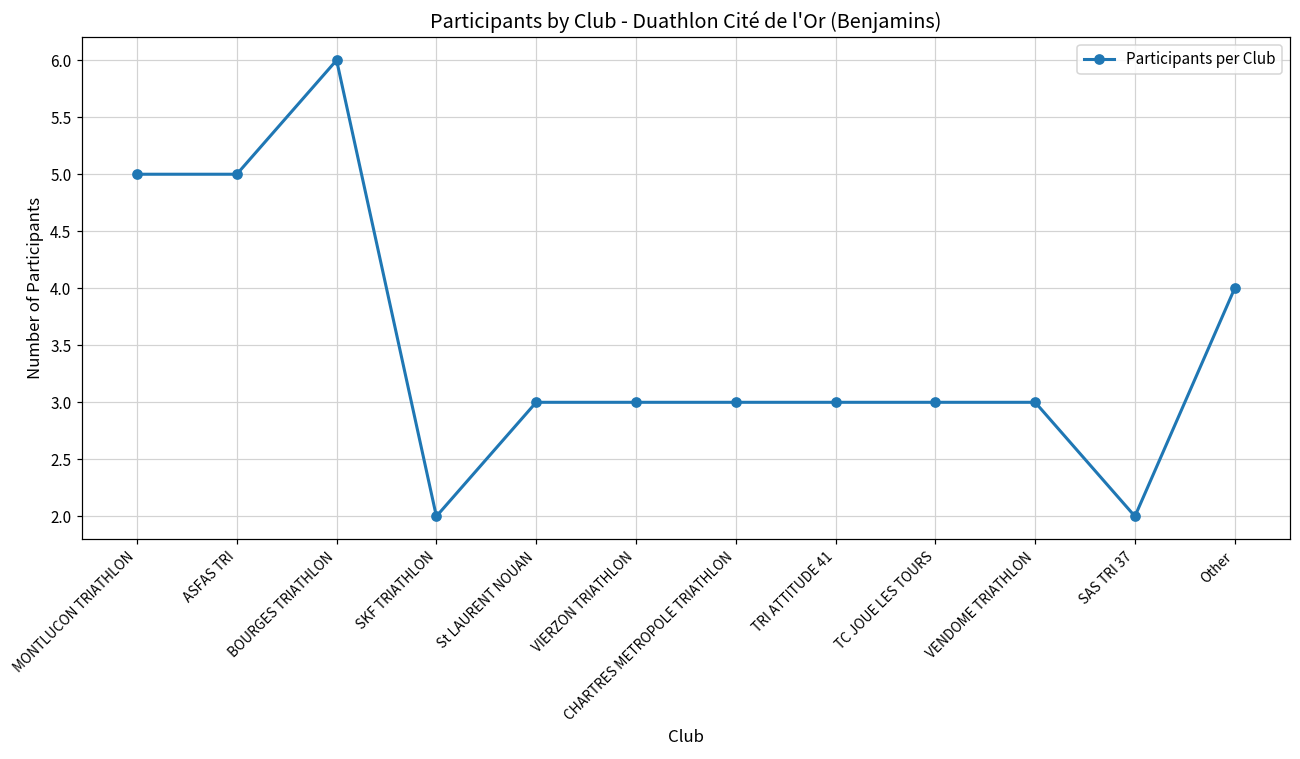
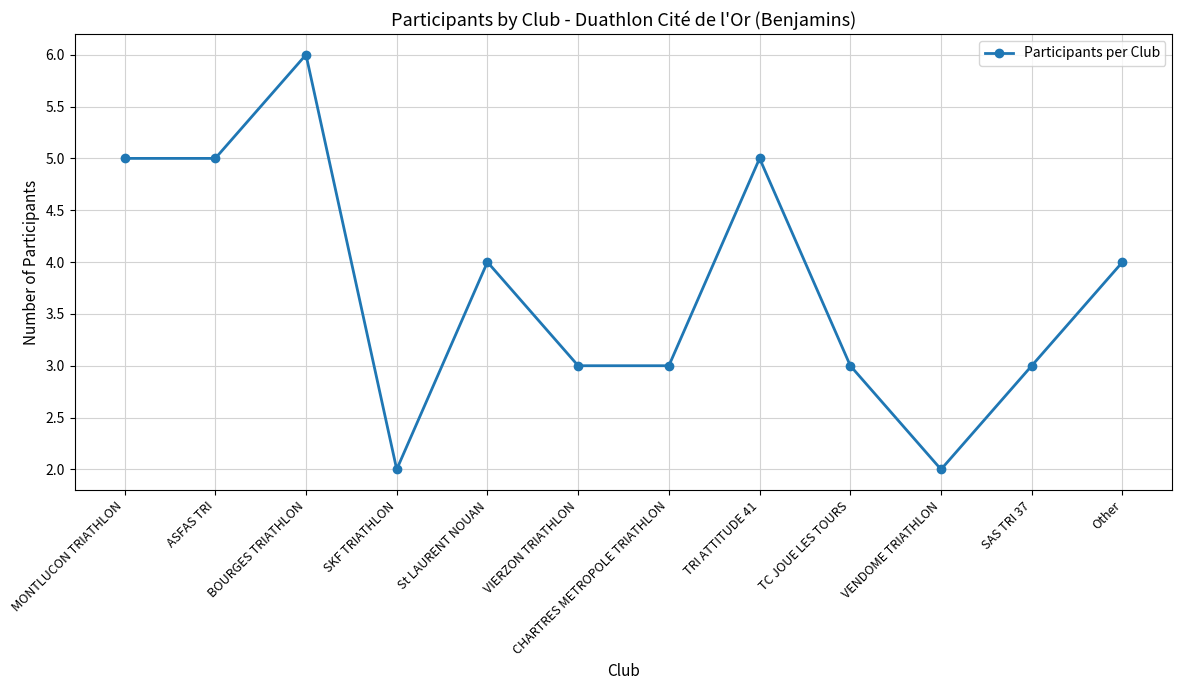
  {
    "MONTLUCON TRIATHLON": 5,
    "ASFAS TRI": 5,
    "BOURGES TRIATHLON": 6,
    "SKF TRIATHLON": 2,
-   "St LAURENT NOUAN": 3,
+   "St LAURENT NOUAN": 4,
    "VIERZON TRIATHLON": 3,
    "CHARTRES METROPOLE TRIATHLON": 3,
-   "TRI ATTITUDE 41": 3,
+   "TRI ATTITUDE 41": 5,
    "TC JOUE LES TOURS": 3,
-   "VENDOME TRIATHLON": 3,
-   "SAS TRI 37": 2,
+   "VENDOME TRIATHLON": 2,
+   "SAS TRI 37": 3,
    "Other": 4
  }
